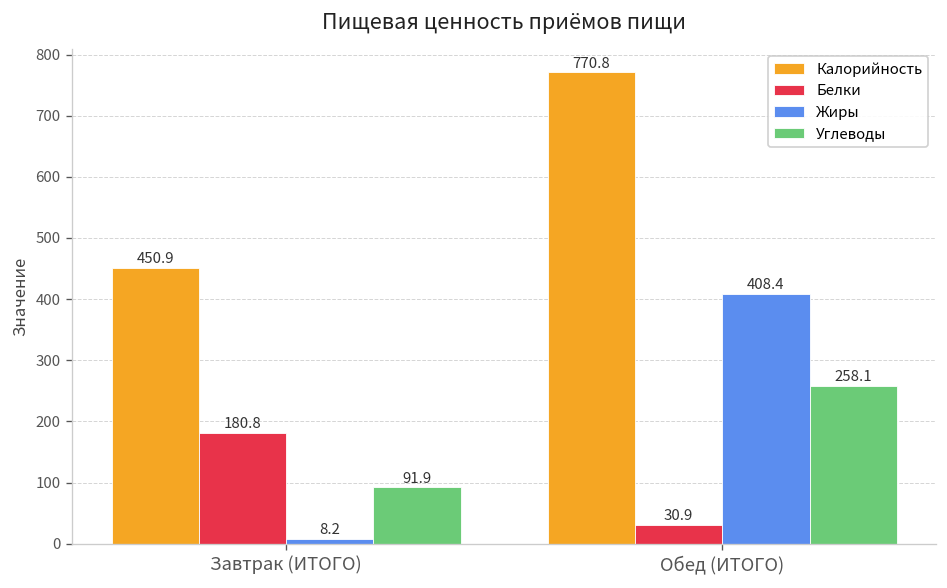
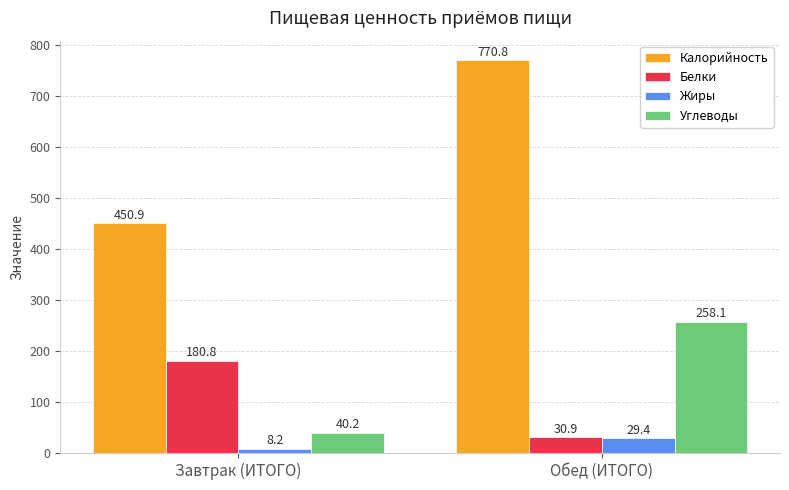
  {
    "Калорийность": {
      "Завтрак (ИТОГО)": 450.9,
      "Обед (ИТОГО)": 770.8
    },
    "Белки": {
      "Завтрак (ИТОГО)": 180.8,
      "Обед (ИТОГО)": 30.9
    },
    "Жиры": {
      "Завтрак (ИТОГО)": 8.2,
-     "Обед (ИТОГО)": 408.4
+     "Обед (ИТОГО)": 29.4
    },
    "Углеводы": {
-     "Завтрак (ИТОГО)": 91.9,
+     "Завтрак (ИТОГО)": 40.2,
      "Обед (ИТОГО)": 258.1
    }
  }
